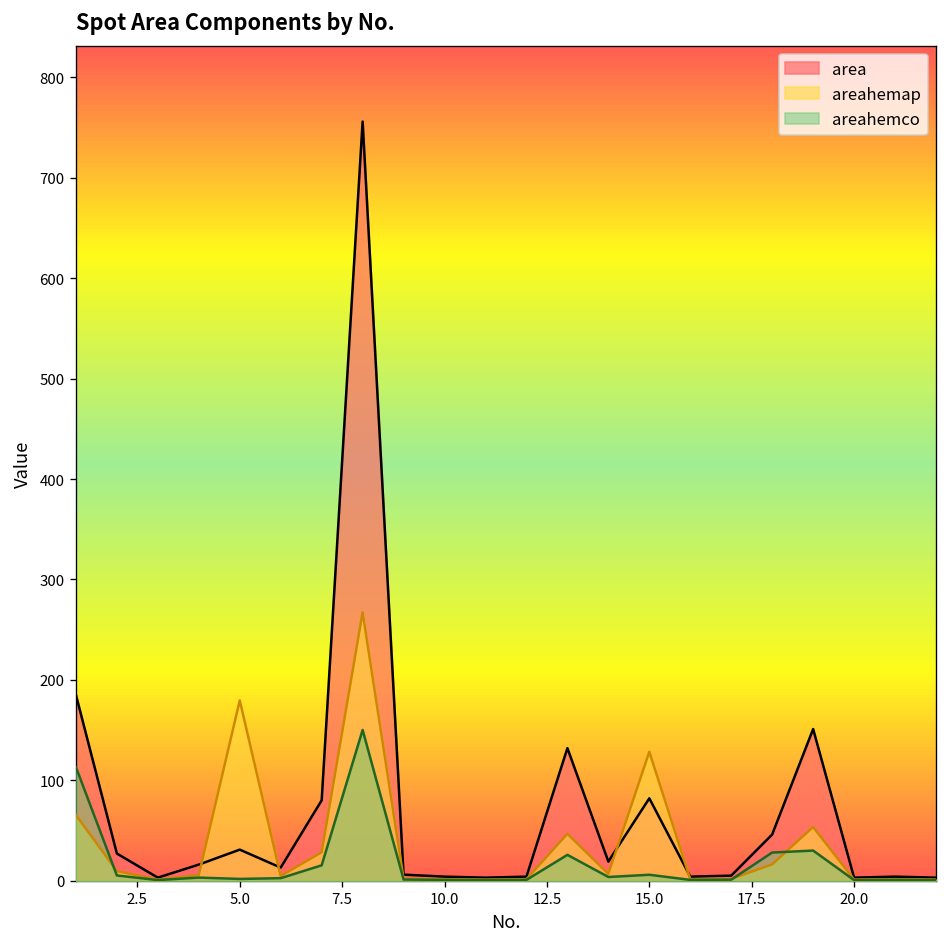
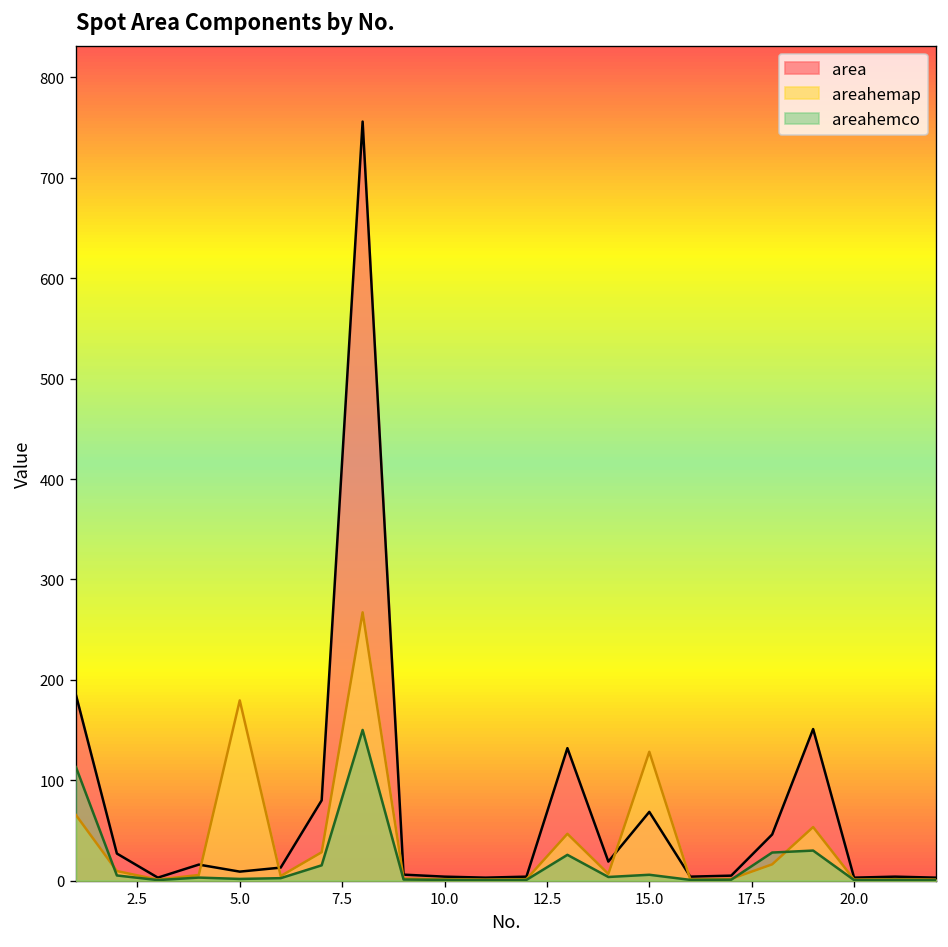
  {
    "area": {
-     "5.0": 30,
-     "15.0": 80
+     "5.0": 10,
+     "15.0": 70
    },
    "areahemap": {
      "5.0": 180,
      "15.0": 130
    },
    "areahemco": {
      "5.0": 0,
      "15.0": 10
    }
  }
